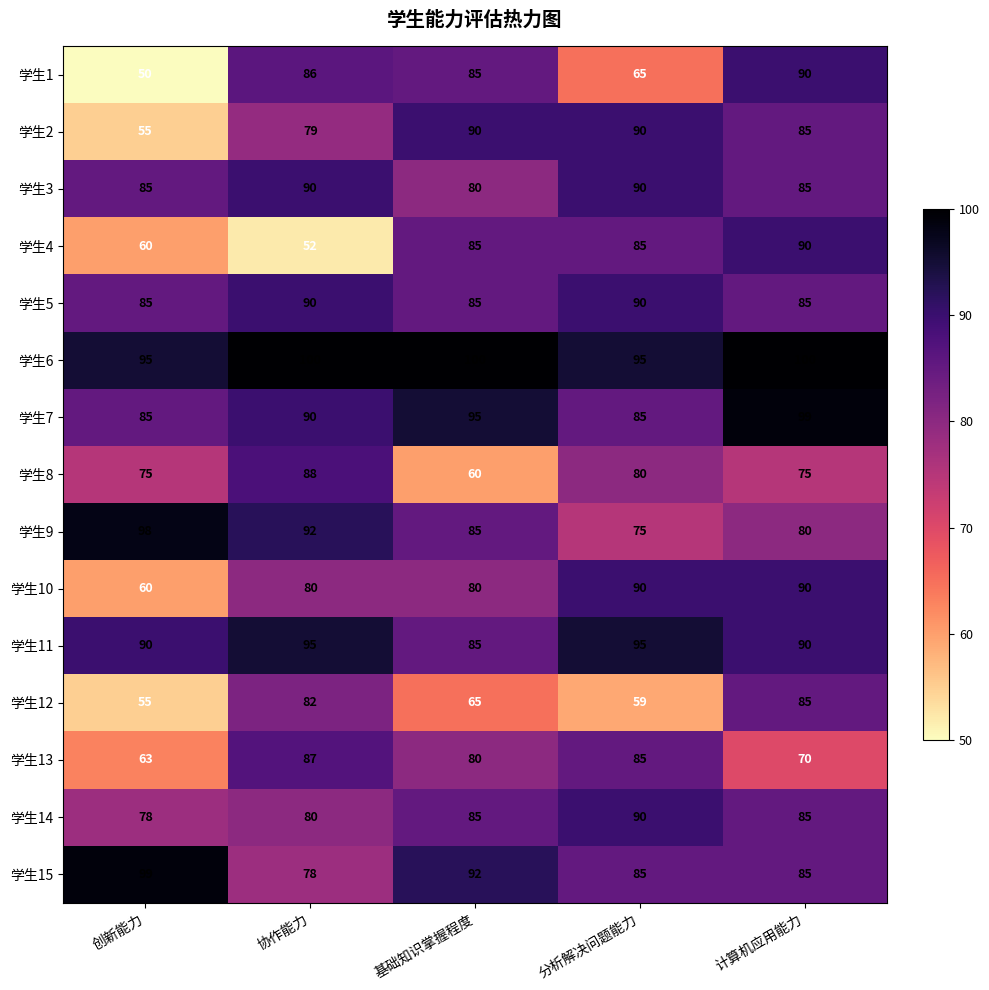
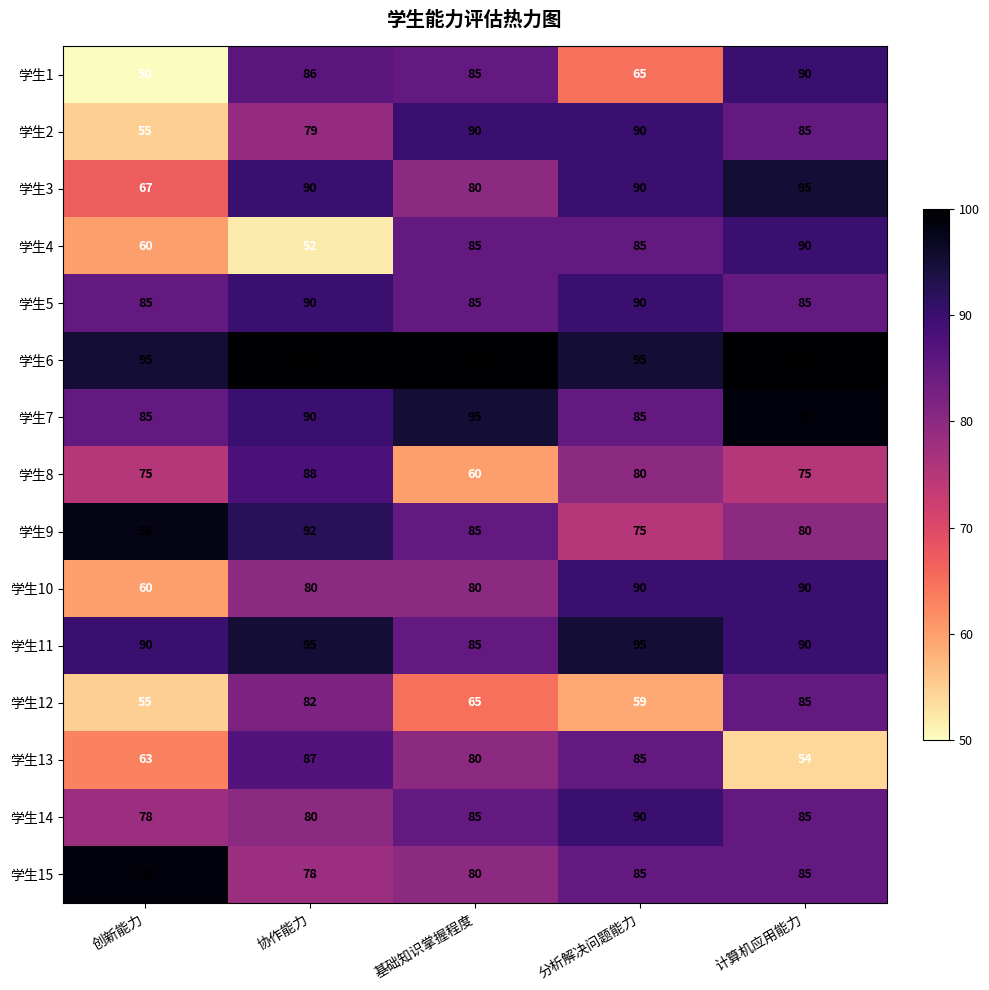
  {
    "学生1": {
      "创新能力": 50,
      "协作能力": 86,
      "基础知识掌握程度": 85,
      "分析解决问题能力": 65,
      "计算机应用能力": 90
    },
    "学生2": {
      "创新能力": 55,
      "协作能力": 79,
      "基础知识掌握程度": 90,
      "分析解决问题能力": 90,
      "计算机应用能力": 85
    },
    "学生3": {
-     "创新能力": 85,
+     "创新能力": 67,
      "协作能力": 90,
      "基础知识掌握程度": 80,
      "分析解决问题能力": 90,
-     "计算机应用能力": 85
+     "计算机应用能力": 95
    },
    "学生4": {
      "创新能力": 60,
      "协作能力": 52,
      "基础知识掌握程度": 85,
      "分析解决问题能力": 85,
      "计算机应用能力": 90
    },
    "学生5": {
      "创新能力": 85,
      "协作能力": 90,
      "基础知识掌握程度": 85,
      "分析解决问题能力": 90,
      "计算机应用能力": 85
    },
    "学生6": {
      "创新能力": 95,
      "分析解决问题能力": 95
    },
    "学生7": {
      "创新能力": 85,
      "协作能力": 90,
      "基础知识掌握程度": 95,
      "分析解决问题能力": 85
    },
    "学生8": {
      "创新能力": 75,
      "协作能力": 88,
      "基础知识掌握程度": 60,
      "分析解决问题能力": 80,
      "计算机应用能力": 75
    },
    "学生9": {
      "协作能力": 92,
      "基础知识掌握程度": 85,
      "分析解决问题能力": 75,
      "计算机应用能力": 80
    },
    "学生10": {
      "创新能力": 60,
      "协作能力": 80,
      "基础知识掌握程度": 80,
      "分析解决问题能力": 90,
      "计算机应用能力": 90
    },
    "学生11": {
      "创新能力": 90,
      "协作能力": 95,
      "基础知识掌握程度": 85,
      "分析解决问题能力": 95,
      "计算机应用能力": 90
    },
    "学生12": {
      "创新能力": 55,
      "协作能力": 82,
      "基础知识掌握程度": 65,
      "分析解决问题能力": 59,
      "计算机应用能力": 85
    },
    "学生13": {
      "创新能力": 63,
      "协作能力": 87,
      "基础知识掌握程度": 80,
      "分析解决问题能力": 85,
-     "计算机应用能力": 70
+     "计算机应用能力": 54
    },
    "学生14": {
      "创新能力": 78,
      "协作能力": 80,
      "基础知识掌握程度": 85,
      "分析解决问题能力": 90,
      "计算机应用能力": 85
    },
    "学生15": {
      "协作能力": 78,
-     "基础知识掌握程度": 92,
+     "基础知识掌握程度": 80,
      "分析解决问题能力": 85,
      "计算机应用能力": 85
    }
  }
